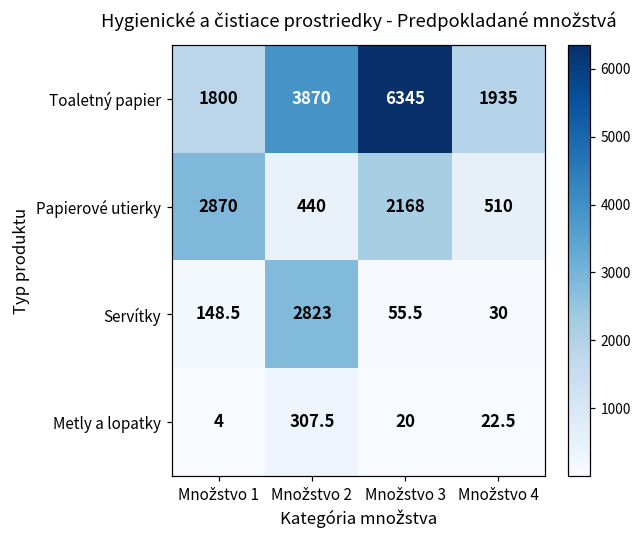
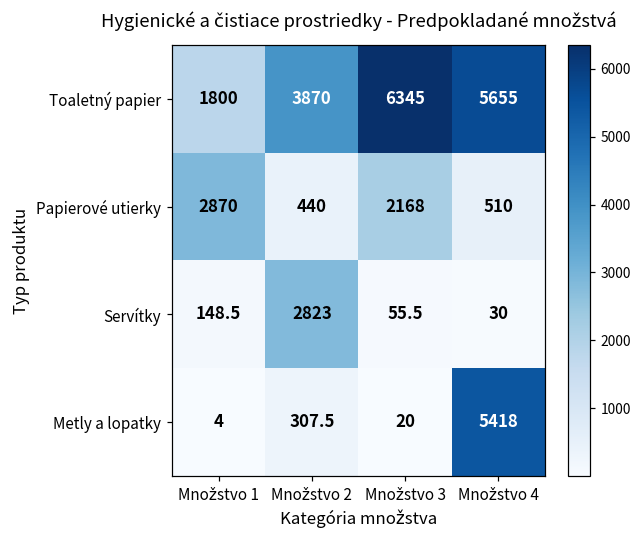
  {
    "Toaletný papier": {
      "Množstvo 1": 1800,
      "Množstvo 2": 3870,
      "Množstvo 3": 6345,
-     "Množstvo 4": 1935
+     "Množstvo 4": 5655
    },
    "Papierové utierky": {
      "Množstvo 1": 2870,
      "Množstvo 2": 440,
      "Množstvo 3": 2168,
      "Množstvo 4": 510
    },
    "Servítky": {
      "Množstvo 1": 148.5,
      "Množstvo 2": 2823,
      "Množstvo 3": 55.5,
      "Množstvo 4": 30
    },
    "Metly a lopatky": {
      "Množstvo 1": 4,
      "Množstvo 2": 307.5,
      "Množstvo 3": 20,
-     "Množstvo 4": 22.5
+     "Množstvo 4": 5418
    }
  }
